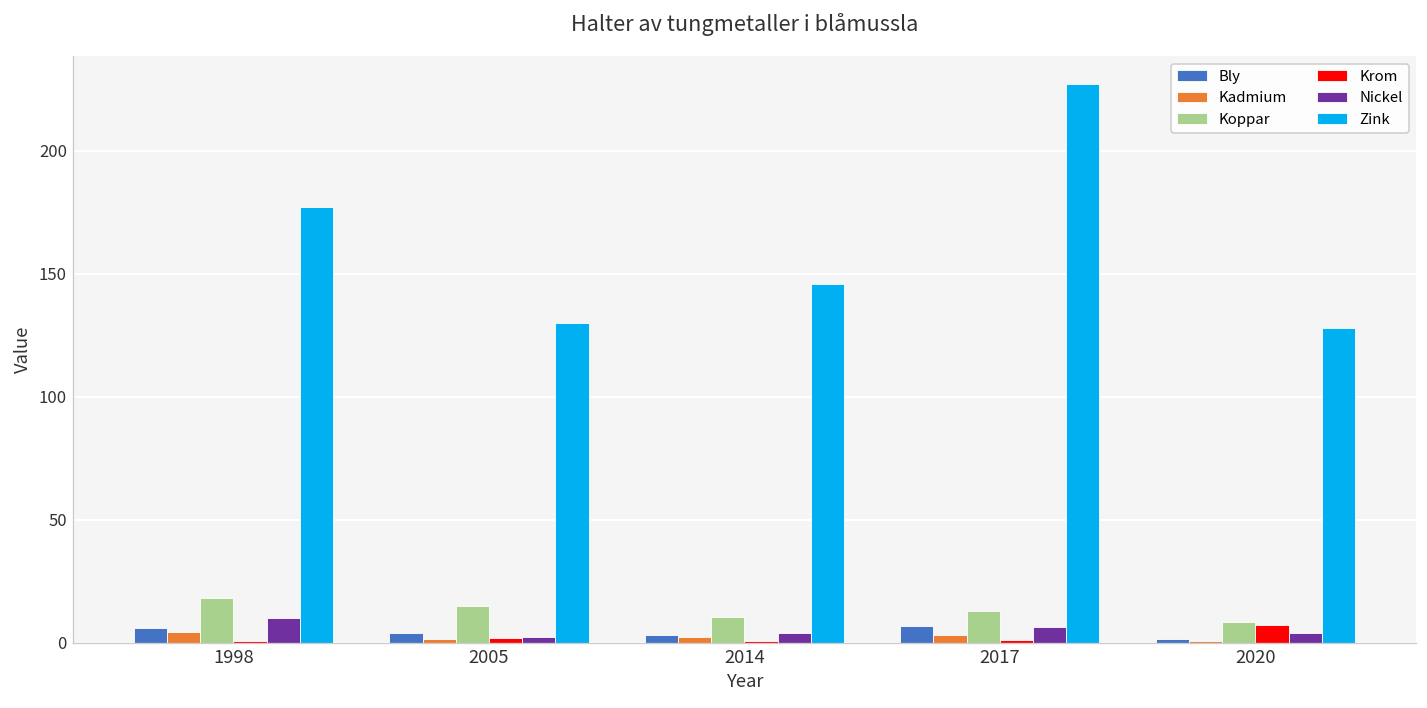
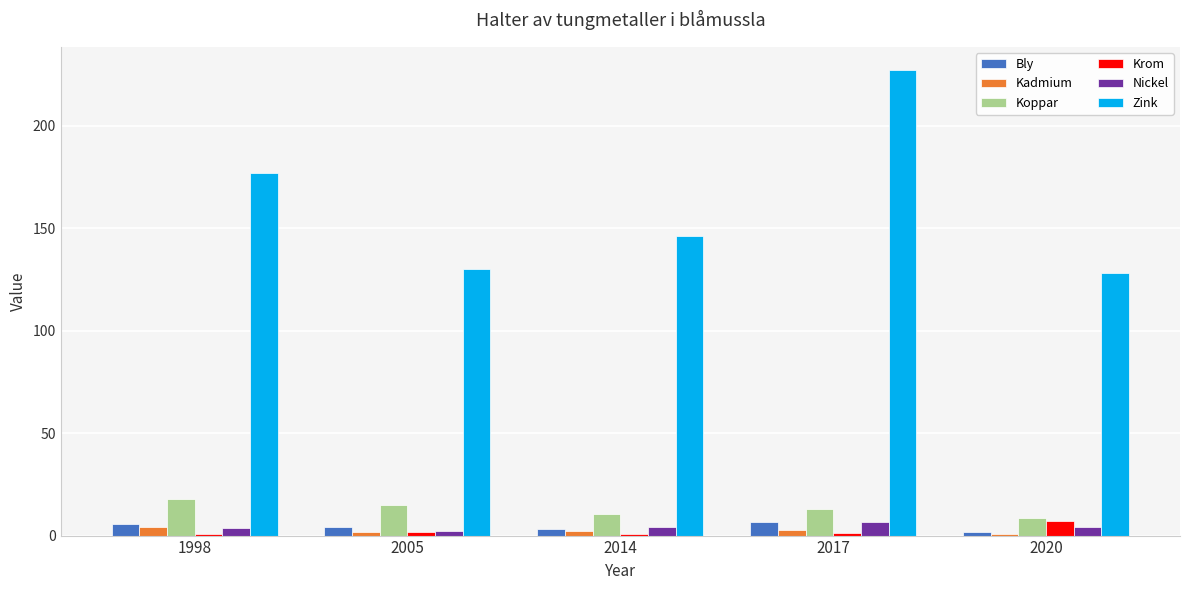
  {
    "Bly": {
      "1998": 6,
      "2005": 4,
      "2014": 3,
      "2017": 7,
      "2020": 2
    },
    "Kadmium": {
      "1998": 4,
      "2005": 2,
      "2014": 2,
      "2017": 3
    },
    "Koppar": {
      "1998": 18,
      "2005": 15,
      "2014": 11,
      "2017": 13,
      "2020": 8
    },
    "Krom": {
      "2005": 2,
      "2020": 7
    },
    "Nickel": {
-     "1998": 10,
+     "1998": 4,
      "2005": 2,
      "2014": 4,
      "2017": 6,
      "2020": 4
    },
    "Zink": {
      "1998": 177,
      "2005": 130,
      "2014": 146,
      "2017": 227,
      "2020": 128
    }
  }
